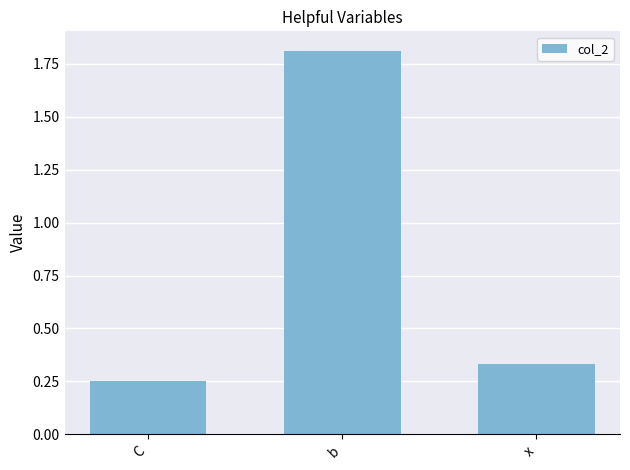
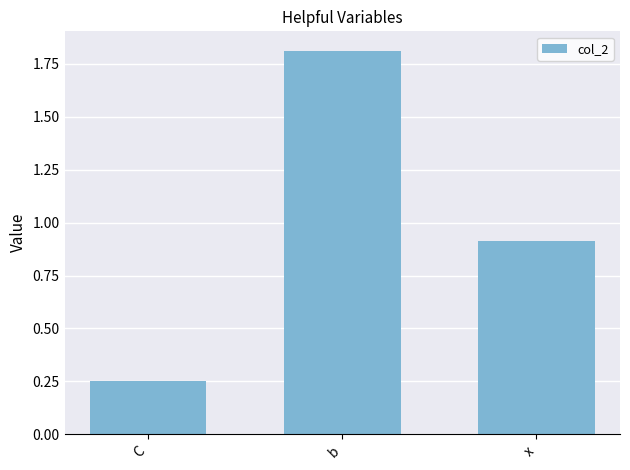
  {
    "C": 0.25,
    "b": 1.81,
-   "x": 0.33
+   "x": 0.91
  }
